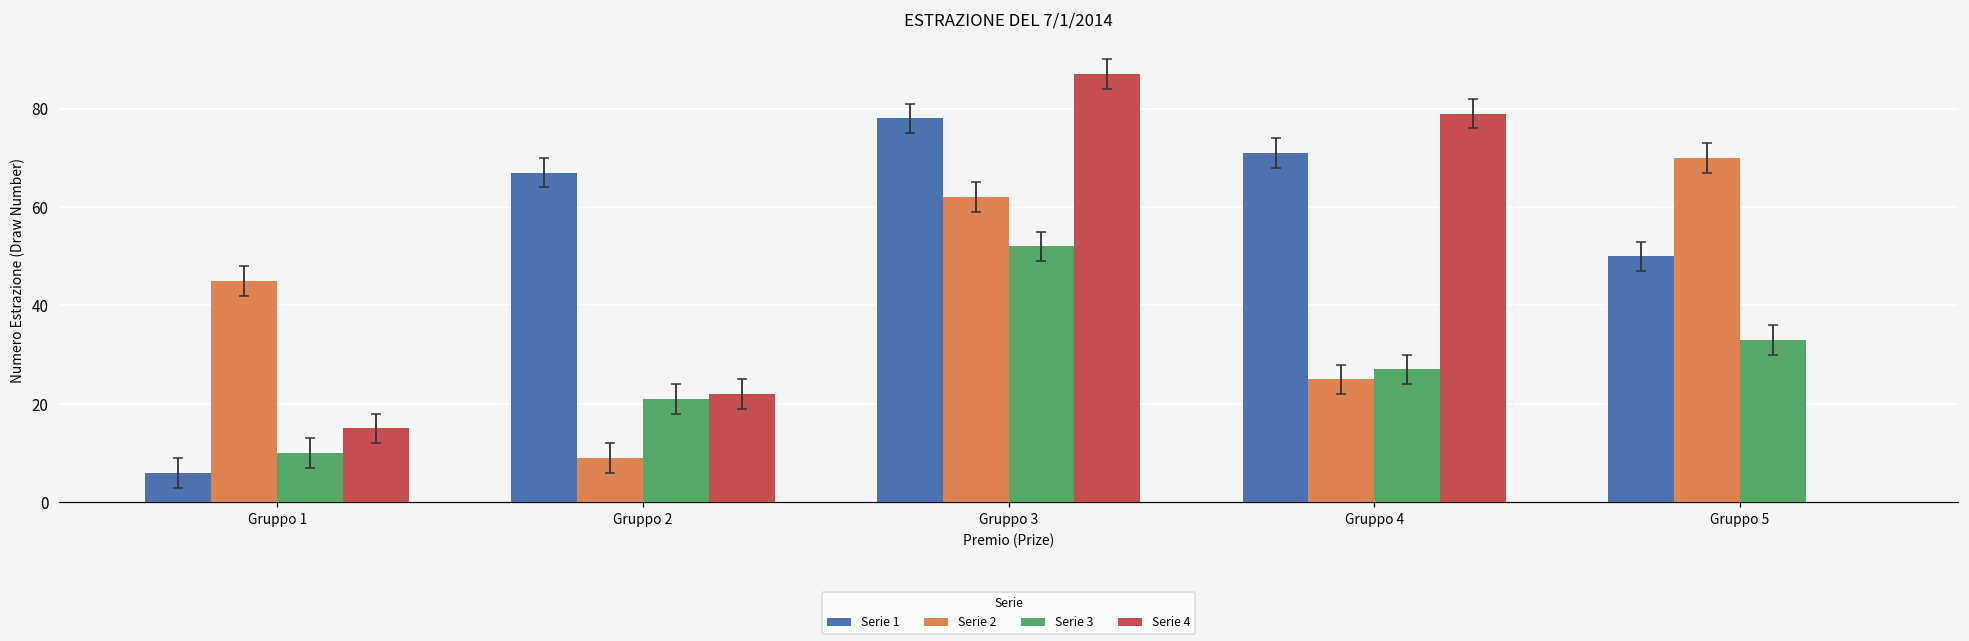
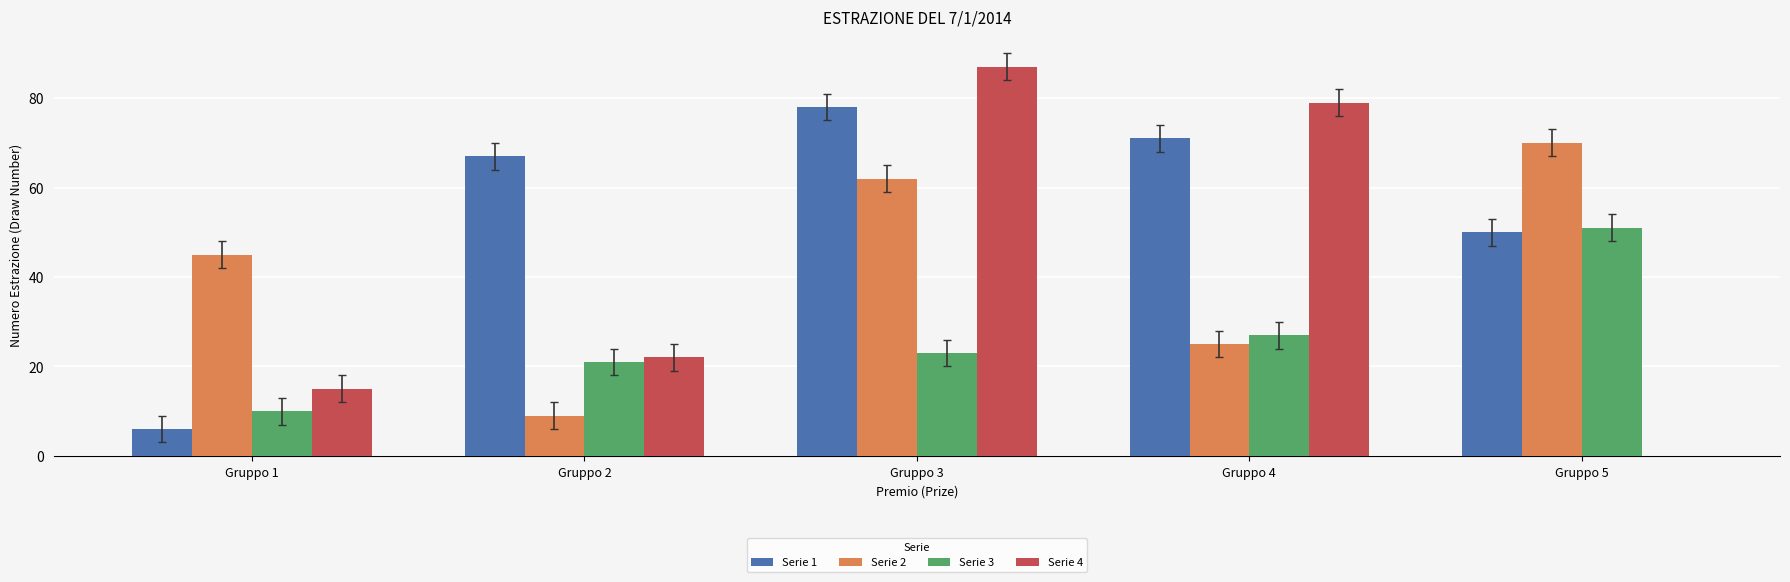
  {
    "Serie 3": {
      "Gruppo 1": 10,
      "Gruppo 2": 21,
-     "Gruppo 3": 52,
+     "Gruppo 3": 23,
      "Gruppo 4": 27,
-     "Gruppo 5": 33
+     "Gruppo 5": 51
    }
  }
